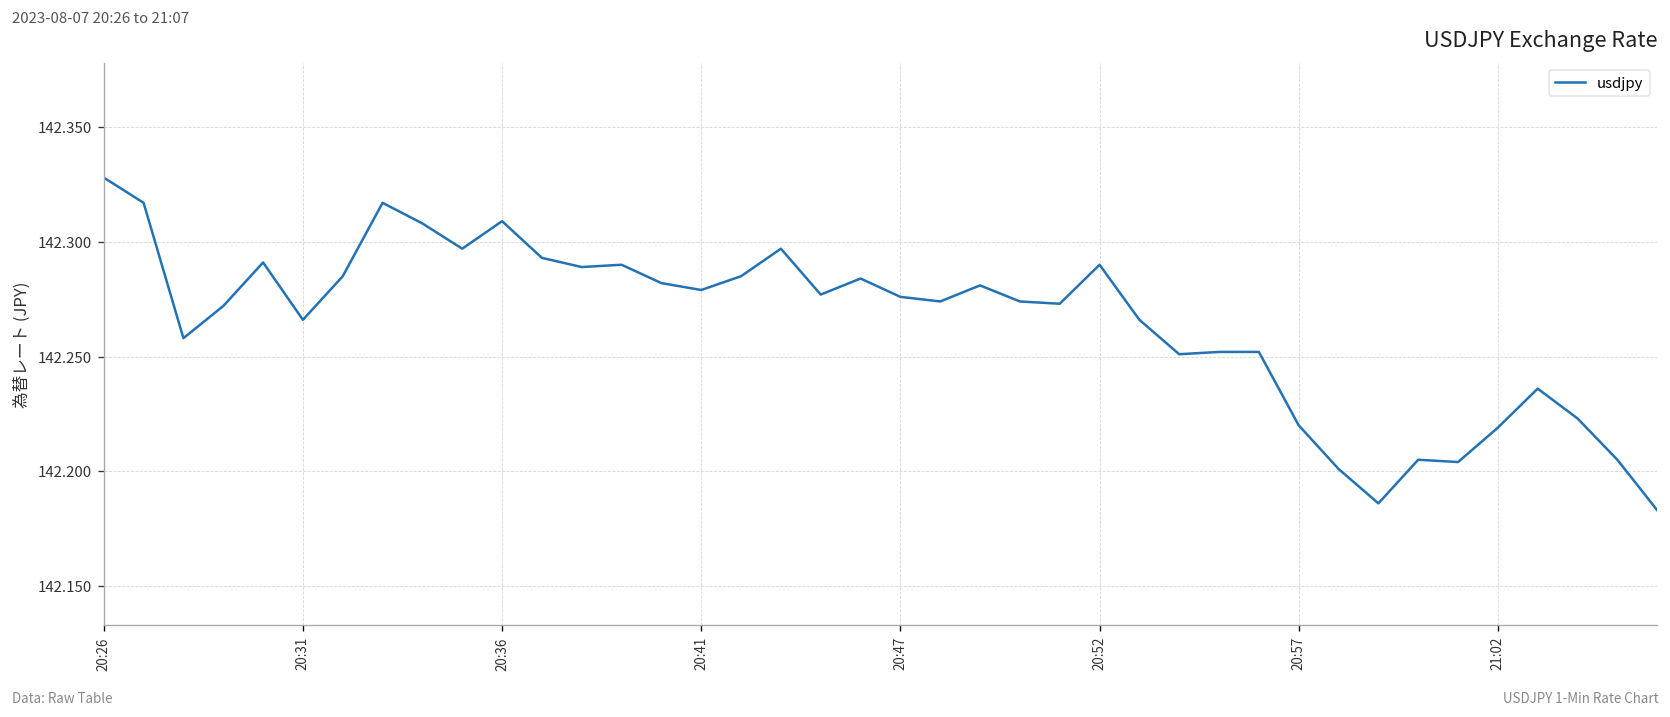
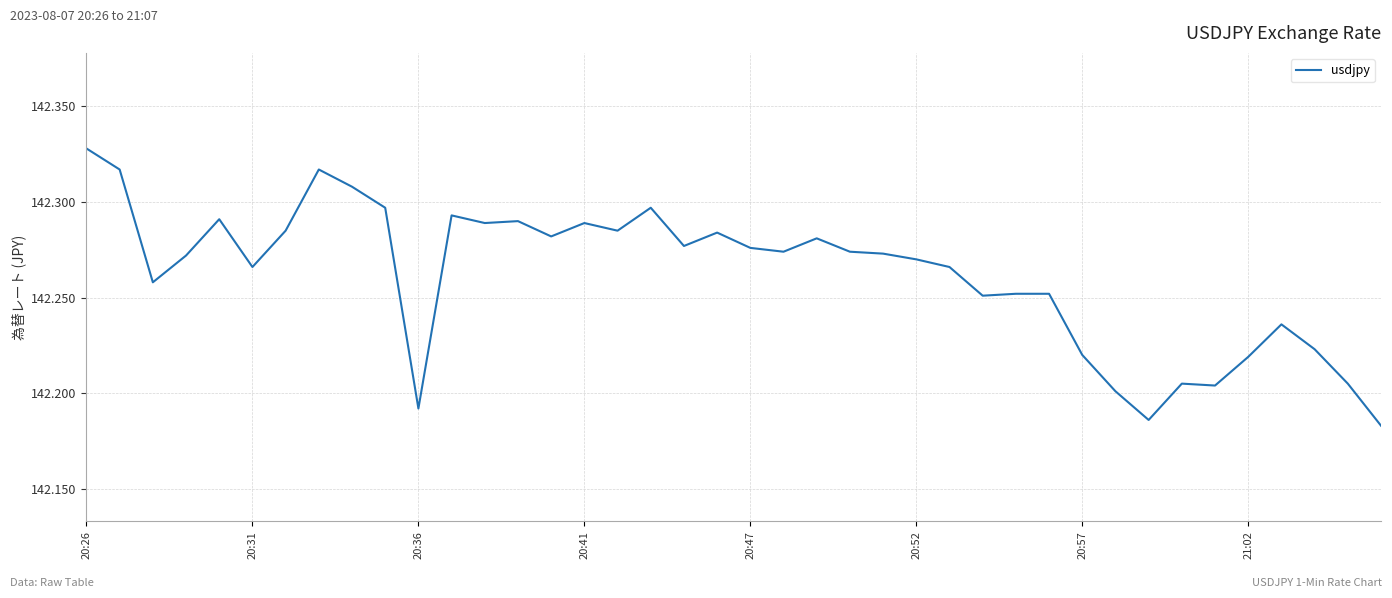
  {
    "20:26": 142.328,
    "20:31": 142.266,
-   "20:36": 142.309,
-   "20:41": 142.279,
+   "20:36": 142.192,
+   "20:41": 142.289,
    "20:47": 142.276,
-   "20:52": 142.29,
+   "20:52": 142.27,
    "20:57": 142.220,
    "21:02": 142.219
  }
